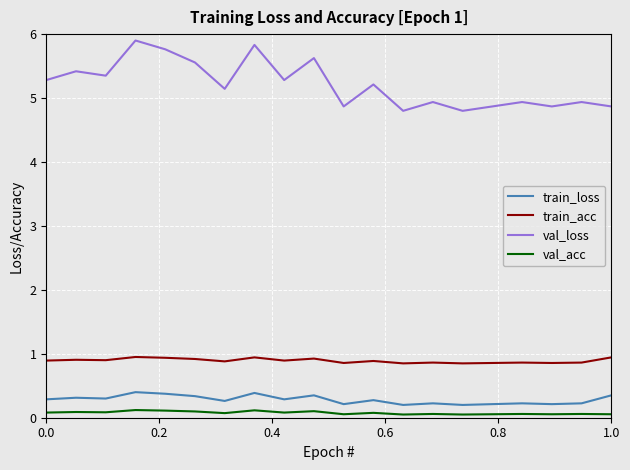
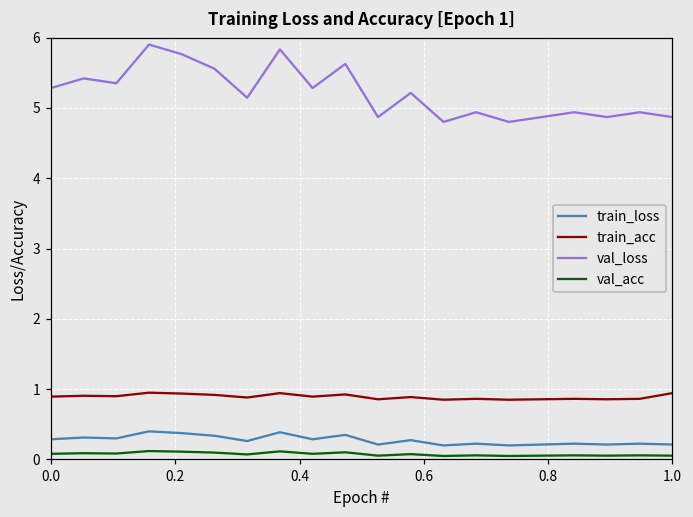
  {
    "train_loss": {
      "0.0": 0.3,
-     "1.0": 0.4
+     "1.0": 0.2
    },
    "train_acc": {
      "0.0": 0.9,
      "1.0": 0.9
    },
    "val_loss": {
      "0.0": 5.3,
      "1.0": 4.9
    },
    "val_acc": {
      "0.0": 0.1,
      "1.0": 0.1
    }
  }
